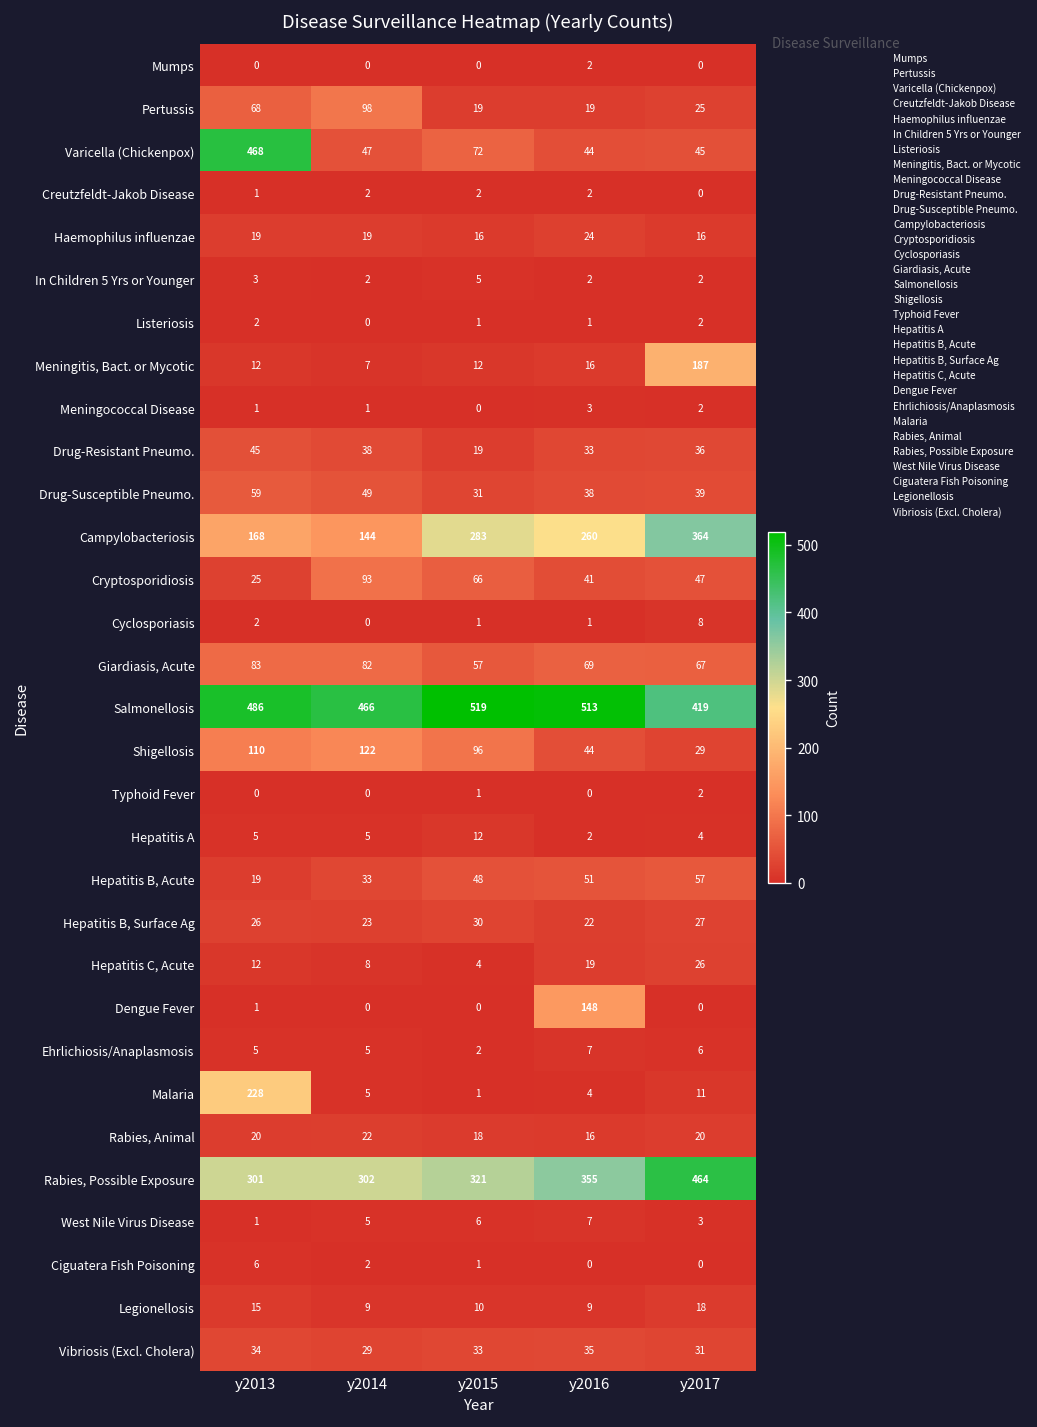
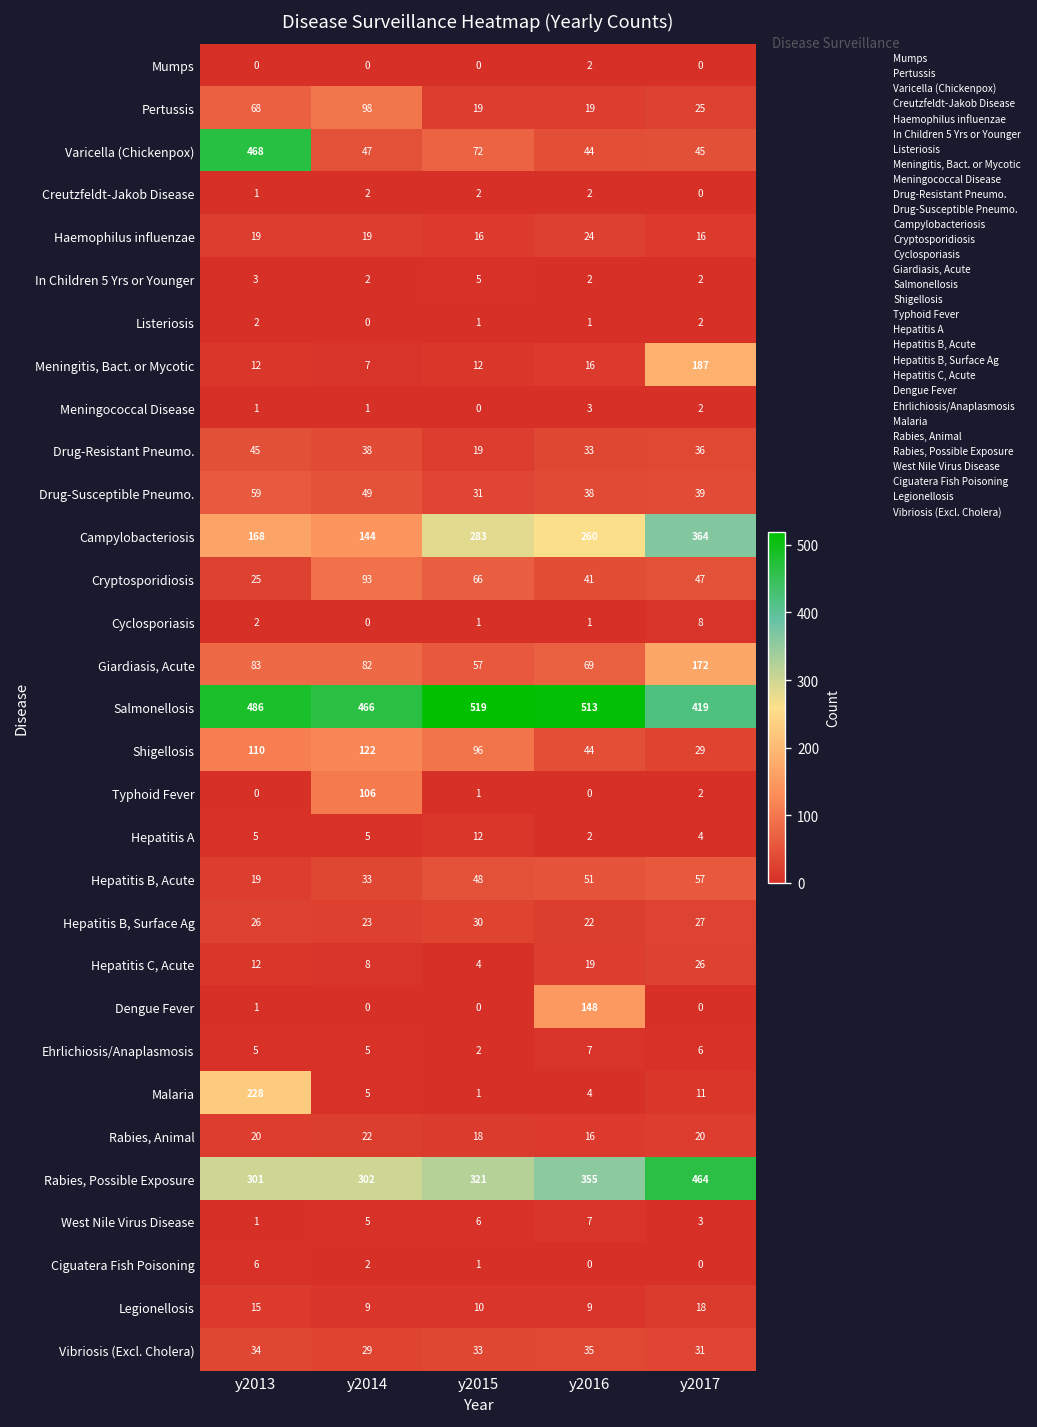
  {
    "Mumps": {
      "y2013": 0,
      "y2014": 0,
      "y2015": 0,
      "y2016": 2,
      "y2017": 0
    },
    "Pertussis": {
      "y2013": 68,
      "y2014": 98,
      "y2015": 19,
      "y2016": 19,
      "y2017": 25
    },
    "Varicella (Chickenpox)": {
      "y2013": 468,
      "y2014": 47,
      "y2015": 72,
      "y2016": 44,
      "y2017": 45
    },
    "Creutzfeldt-Jakob Disease": {
      "y2013": 1,
      "y2014": 2,
      "y2015": 2,
      "y2016": 2,
      "y2017": 0
    },
    "Haemophilus influenzae": {
      "y2013": 19,
      "y2014": 19,
      "y2015": 16,
      "y2016": 24,
      "y2017": 16
    },
    "In Children 5 Yrs or Younger": {
      "y2013": 3,
      "y2014": 2,
      "y2015": 5,
      "y2016": 2,
      "y2017": 2
    },
    "Listeriosis": {
      "y2013": 2,
      "y2014": 0,
      "y2015": 1,
      "y2016": 1,
      "y2017": 2
    },
    "Meningitis, Bact. or Mycotic": {
      "y2013": 12,
      "y2014": 7,
      "y2015": 12,
      "y2016": 16,
      "y2017": 187
    },
    "Meningococcal Disease": {
      "y2013": 1,
      "y2014": 1,
      "y2015": 0,
      "y2016": 3,
      "y2017": 2
    },
    "Drug-Resistant Pneumo.": {
      "y2013": 45,
      "y2014": 38,
      "y2015": 19,
      "y2016": 33,
      "y2017": 36
    },
    "Drug-Susceptible Pneumo.": {
      "y2013": 59,
      "y2014": 49,
      "y2015": 31,
      "y2016": 38,
      "y2017": 39
    },
    "Campylobacteriosis": {
      "y2013": 168,
      "y2014": 144,
      "y2015": 283,
      "y2016": 260,
      "y2017": 364
    },
    "Cryptosporidiosis": {
      "y2013": 25,
      "y2014": 93,
      "y2015": 66,
      "y2016": 41,
      "y2017": 47
    },
    "Cyclosporiasis": {
      "y2013": 2,
      "y2014": 0,
      "y2015": 1,
      "y2016": 1,
      "y2017": 8
    },
    "Giardiasis, Acute": {
      "y2013": 83,
      "y2014": 82,
      "y2015": 57,
      "y2016": 69,
-     "y2017": 67
+     "y2017": 172
    },
    "Salmonellosis": {
      "y2013": 486,
      "y2014": 466,
      "y2015": 519,
      "y2016": 513,
      "y2017": 419
    },
    "Shigellosis": {
      "y2013": 110,
      "y2014": 122,
      "y2015": 96,
      "y2016": 44,
      "y2017": 29
    },
    "Typhoid Fever": {
      "y2013": 0,
-     "y2014": 0,
+     "y2014": 106,
      "y2015": 1,
      "y2016": 0,
      "y2017": 2
    },
    "Hepatitis A": {
      "y2013": 5,
      "y2014": 5,
      "y2015": 12,
      "y2016": 2,
      "y2017": 4
    },
    "Hepatitis B, Acute": {
      "y2013": 19,
      "y2014": 33,
      "y2015": 48,
      "y2016": 51,
      "y2017": 57
    },
    "Hepatitis B, Surface Ag": {
      "y2013": 26,
      "y2014": 23,
      "y2015": 30,
      "y2016": 22,
      "y2017": 27
    },
    "Hepatitis C, Acute": {
      "y2013": 12,
      "y2014": 8,
      "y2015": 4,
      "y2016": 19,
      "y2017": 26
    },
    "Dengue Fever": {
      "y2013": 1,
      "y2014": 0,
      "y2015": 0,
      "y2016": 148,
      "y2017": 0
    },
    "Ehrlichiosis/Anaplasmosis": {
      "y2013": 5,
      "y2014": 5,
      "y2015": 2,
      "y2016": 7,
      "y2017": 6
    },
    "Malaria": {
      "y2013": 228,
      "y2014": 5,
      "y2015": 1,
      "y2016": 4,
      "y2017": 11
    },
    "Rabies, Animal": {
      "y2013": 20,
      "y2014": 22,
      "y2015": 18,
      "y2016": 16,
      "y2017": 20
    },
    "Rabies, Possible Exposure": {
      "y2013": 301,
      "y2014": 302,
      "y2015": 321,
      "y2016": 355,
      "y2017": 464
    },
    "West Nile Virus Disease": {
      "y2013": 1,
      "y2014": 5,
      "y2015": 6,
      "y2016": 7,
      "y2017": 3
    },
    "Ciguatera Fish Poisoning": {
      "y2013": 6,
      "y2014": 2,
      "y2015": 1,
      "y2016": 0,
      "y2017": 0
    },
    "Legionellosis": {
      "y2013": 15,
      "y2014": 9,
      "y2015": 10,
      "y2016": 9,
      "y2017": 18
    },
    "Vibriosis (Excl. Cholera)": {
      "y2013": 34,
      "y2014": 29,
      "y2015": 33,
      "y2016": 35,
      "y2017": 31
    }
  }
